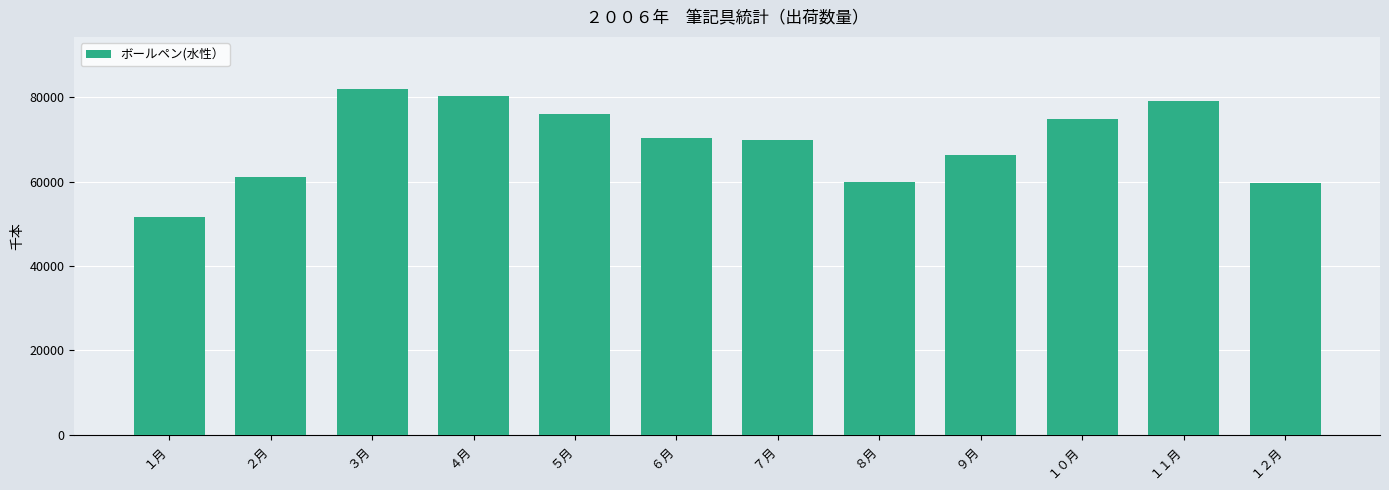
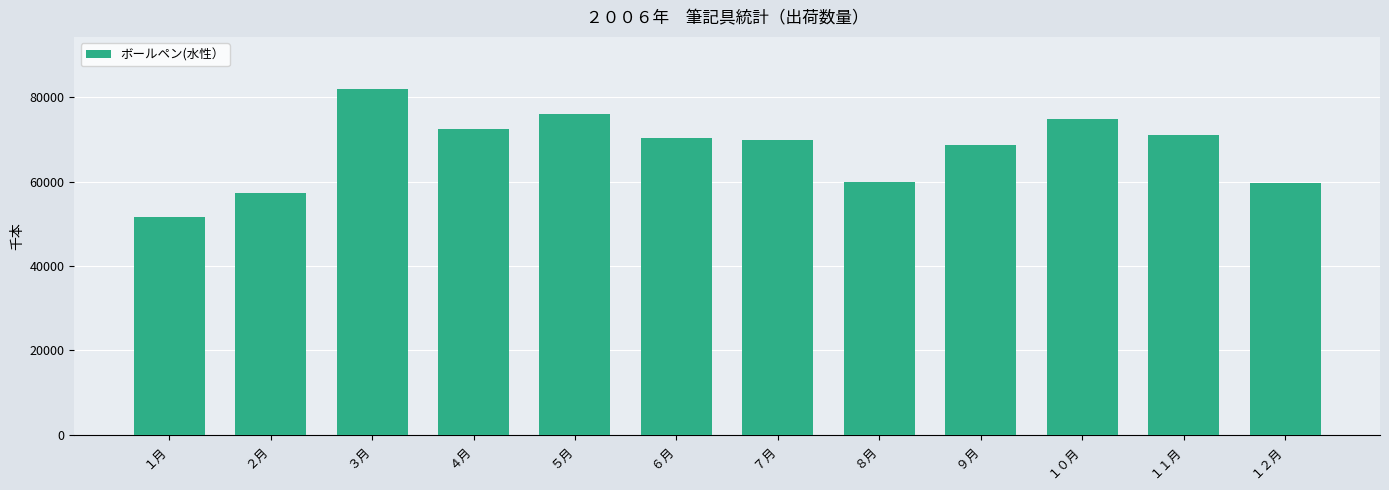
  {
    "１月": 51000,
-   "２月": 61000,
+   "２月": 57000,
    "３月": 82000,
-   "４月": 80000,
+   "４月": 72000,
    "５月": 76000,
    "６月": 70000,
    "７月": 70000,
    "８月": 60000,
-   "９月": 66000,
+   "９月": 69000,
    "１０月": 75000,
-   "１１月": 79000,
+   "１１月": 71000,
    "１２月": 60000
  }
